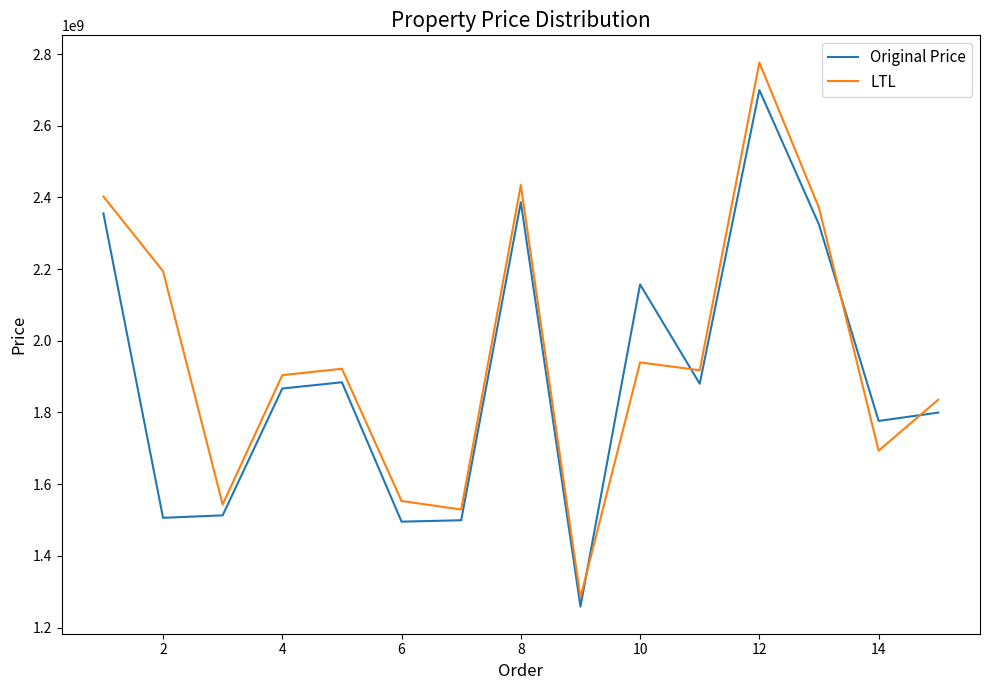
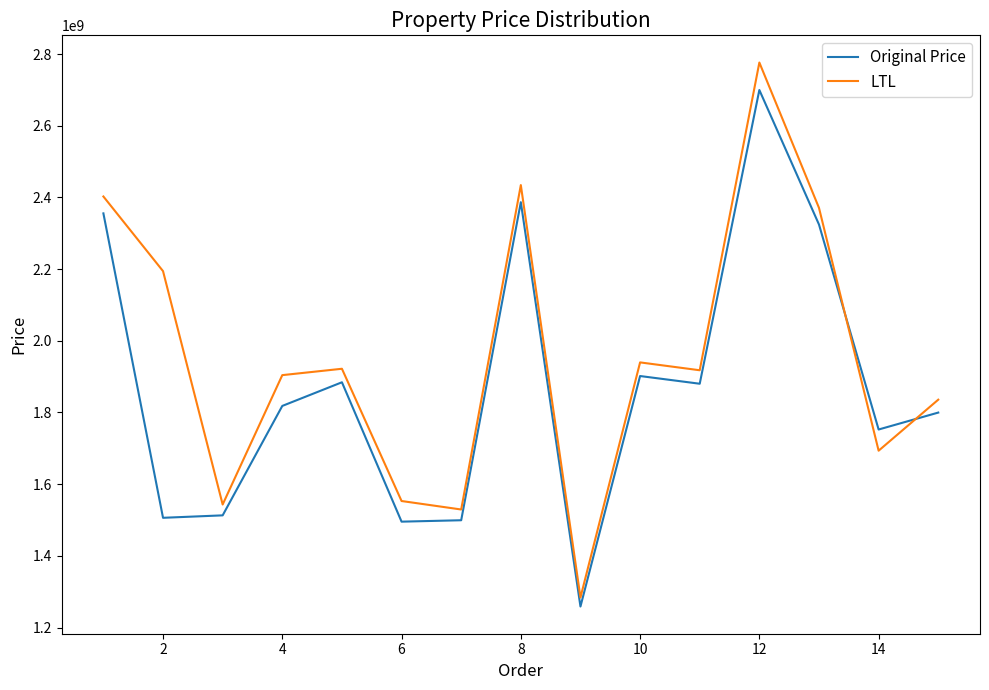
  {
    "Original Price": {
      "2": 1510000000,
-     "4": 1870000000,
+     "4": 1820000000,
      "6": 1500000000,
      "8": 2390000000,
-     "10": 2160000000,
+     "10": 1900000000,
      "12": 2700000000,
-     "14": 1780000000
+     "14": 1750000000
    },
    "LTL": {
      "2": 2190000000,
      "4": 1900000000,
      "6": 1550000000,
      "8": 2430000000,
      "10": 1940000000,
      "12": 2780000000,
      "14": 1690000000
    }
  }
